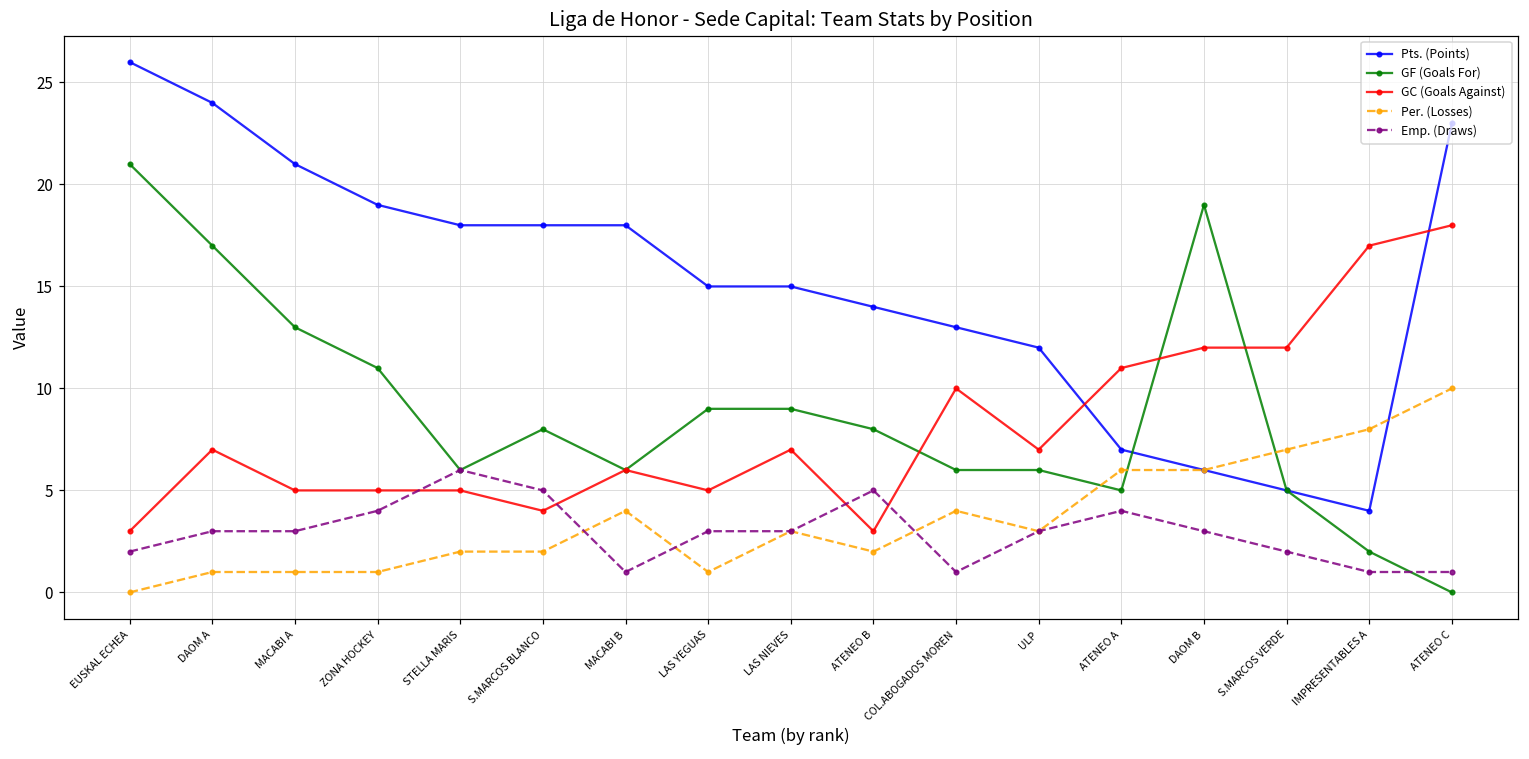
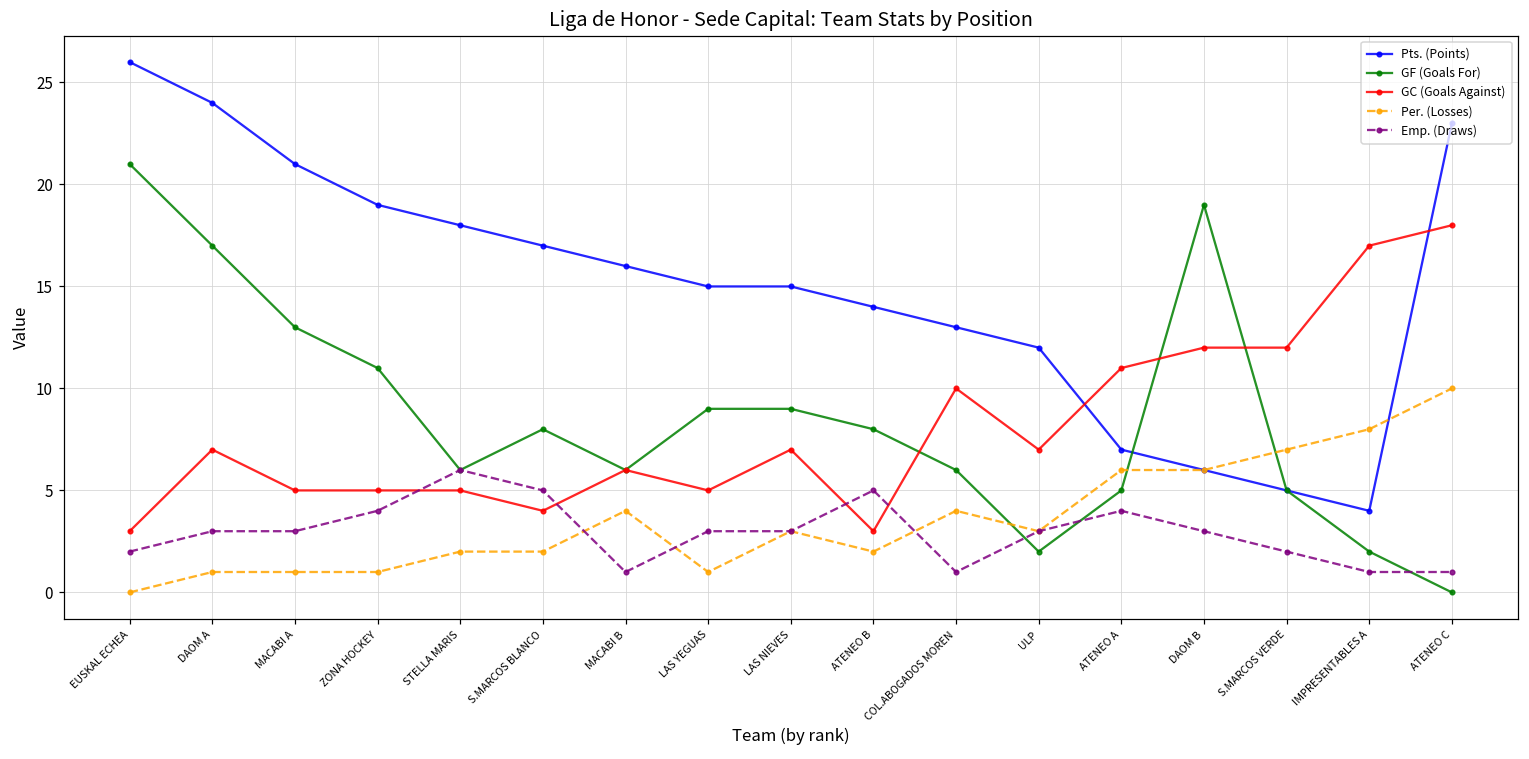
  {
    "Pts. (Points)": {
      "EUSKAL ECHEA": 26,
      "DAOM A": 24,
      "MACABI A": 21,
      "ZONA HOCKEY": 19,
      "STELLA MARIS": 18,
-     "S.MARCOS BLANCO": 18,
-     "MACABI B": 18,
+     "S.MARCOS BLANCO": 17,
+     "MACABI B": 16,
      "LAS YEGUAS": 15,
      "LAS NIEVES": 15,
      "ATENEO B": 14,
      "COL.ABOGADOS MOREN": 13,
      "ULP": 12,
      "ATENEO A": 7,
      "IMPRESENTABLES A": 4
    },
    "GF (Goals For)": {
      "EUSKAL ECHEA": 21,
      "DAOM A": 17,
      "MACABI A": 13,
      "ZONA HOCKEY": 11,
      "S.MARCOS BLANCO": 8,
      "LAS YEGUAS": 9,
      "LAS NIEVES": 9,
      "ATENEO B": 8,
      "COL.ABOGADOS MOREN": 6,
-     "ULP": 6,
+     "ULP": 2,
      "ATENEO A": 5,
      "DAOM B": 19,
      "IMPRESENTABLES A": 2,
      "ATENEO C": 0
    },
    "GC (Goals Against)": {
      "EUSKAL ECHEA": 3,
      "DAOM A": 7,
      "MACABI A": 5,
      "ZONA HOCKEY": 5,
      "STELLA MARIS": 5,
      "S.MARCOS BLANCO": 4,
      "LAS YEGUAS": 5,
      "LAS NIEVES": 7,
      "ATENEO B": 3,
      "COL.ABOGADOS MOREN": 10,
      "ULP": 7,
      "ATENEO A": 11,
      "DAOM B": 12,
      "S.MARCOS VERDE": 12,
      "IMPRESENTABLES A": 17,
      "ATENEO C": 18
    },
    "Per. (Losses)": {
      "EUSKAL ECHEA": 0,
      "DAOM A": 1,
      "MACABI A": 1,
      "ZONA HOCKEY": 1,
      "STELLA MARIS": 2,
      "S.MARCOS BLANCO": 2,
      "MACABI B": 4,
      "LAS YEGUAS": 1,
      "ATENEO B": 2,
      "COL.ABOGADOS MOREN": 4,
      "ATENEO A": 6,
      "S.MARCOS VERDE": 7,
      "IMPRESENTABLES A": 8,
      "ATENEO C": 10
    },
    "Emp. (Draws)": {
      "EUSKAL ECHEA": 2,
      "DAOM A": 3,
      "MACABI A": 3,
      "ZONA HOCKEY": 4,
      "S.MARCOS BLANCO": 5,
      "MACABI B": 1,
      "LAS YEGUAS": 3,
      "ATENEO B": 5,
      "COL.ABOGADOS MOREN": 1,
      "ATENEO A": 4,
      "DAOM B": 3,
      "S.MARCOS VERDE": 2,
      "IMPRESENTABLES A": 1,
      "ATENEO C": 1
    }
  }
